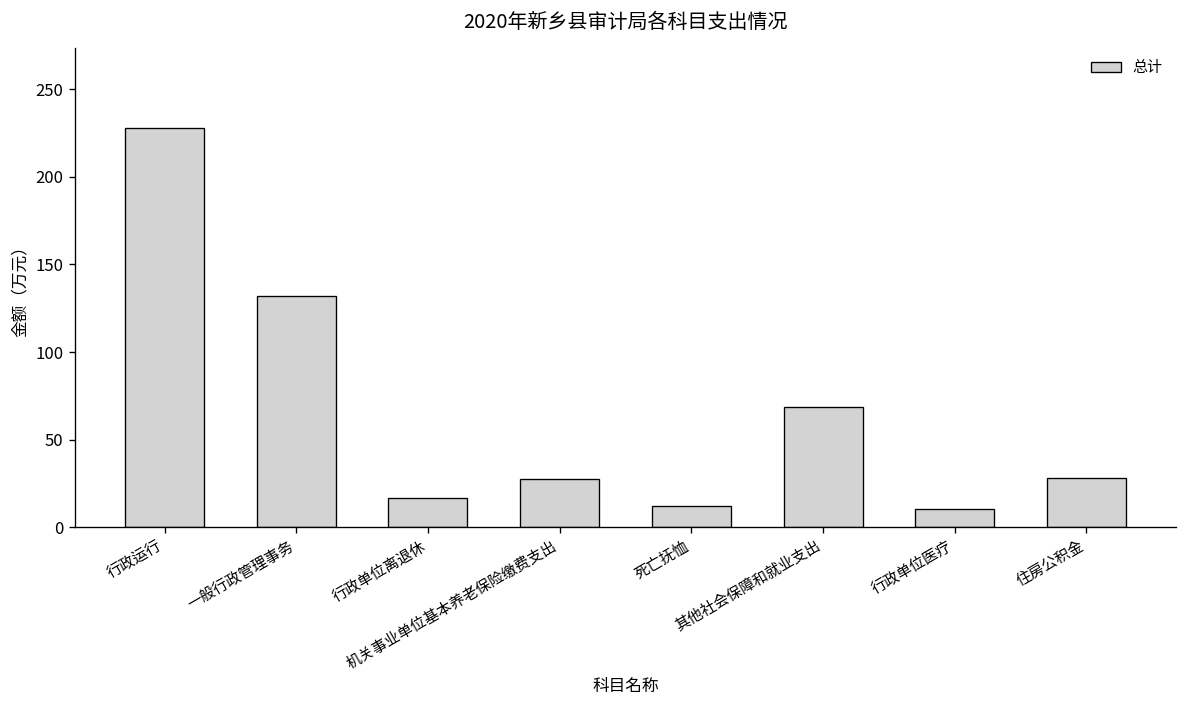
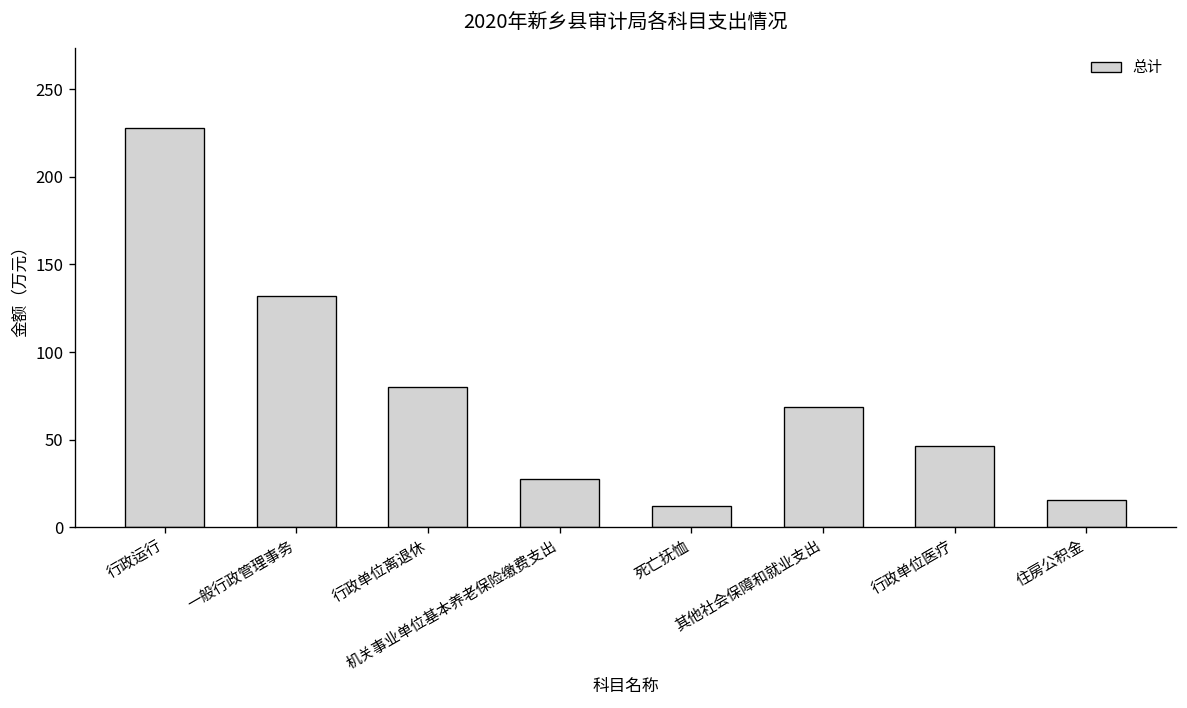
  {
    "行政运行": 228,
    "一般行政管理事务": 132,
-   "行政单位离退休": 17,
+   "行政单位离退休": 80,
    "机关事业单位基本养老保险缴费支出": 28,
    "死亡抚恤": 12,
    "其他社会保障和就业支出": 69,
-   "行政单位医疗": 10,
-   "住房公积金": 28
+   "行政单位医疗": 46,
+   "住房公积金": 15
  }
